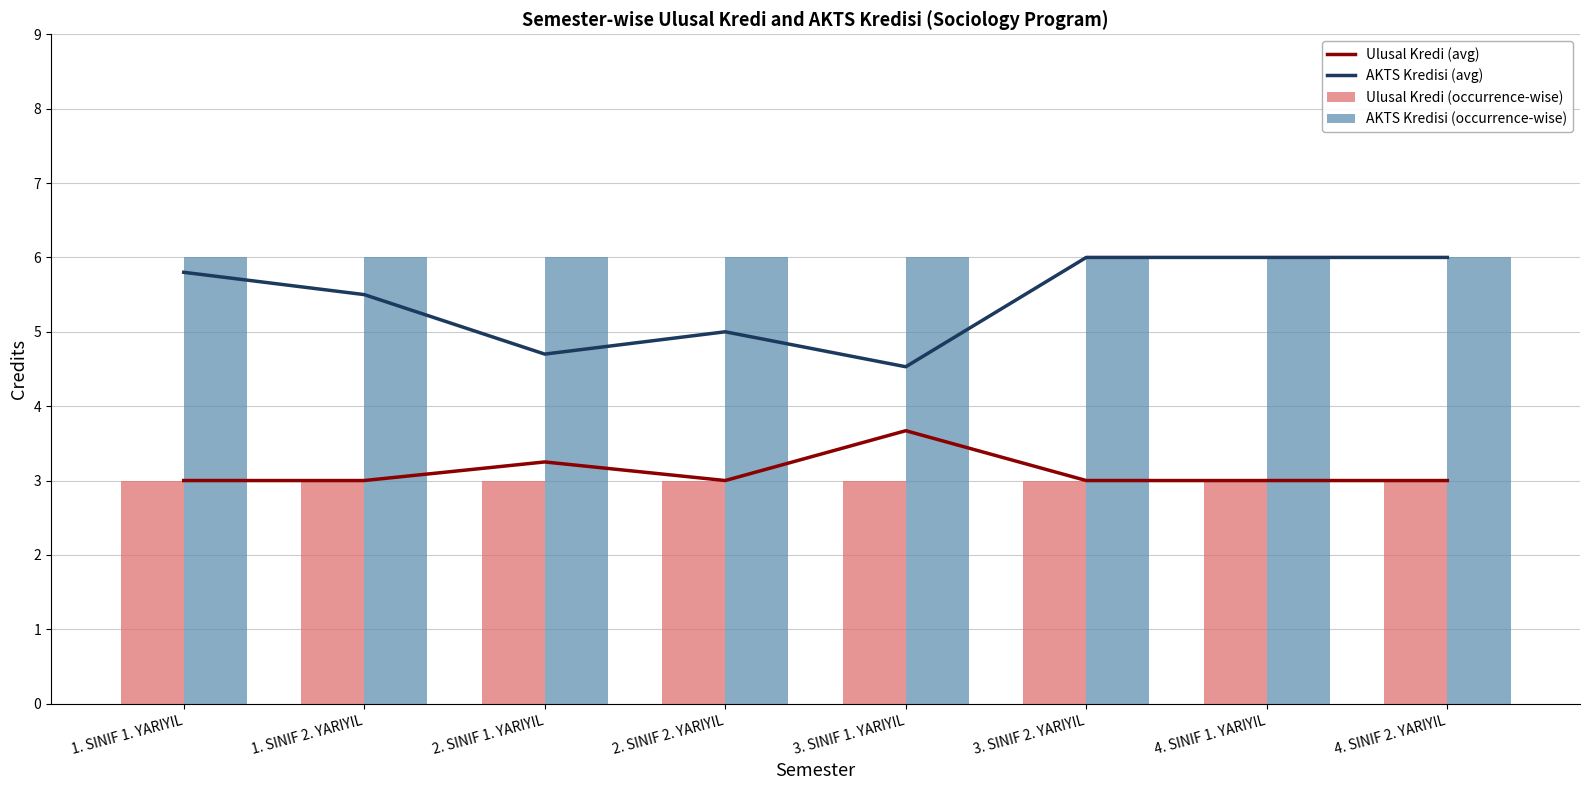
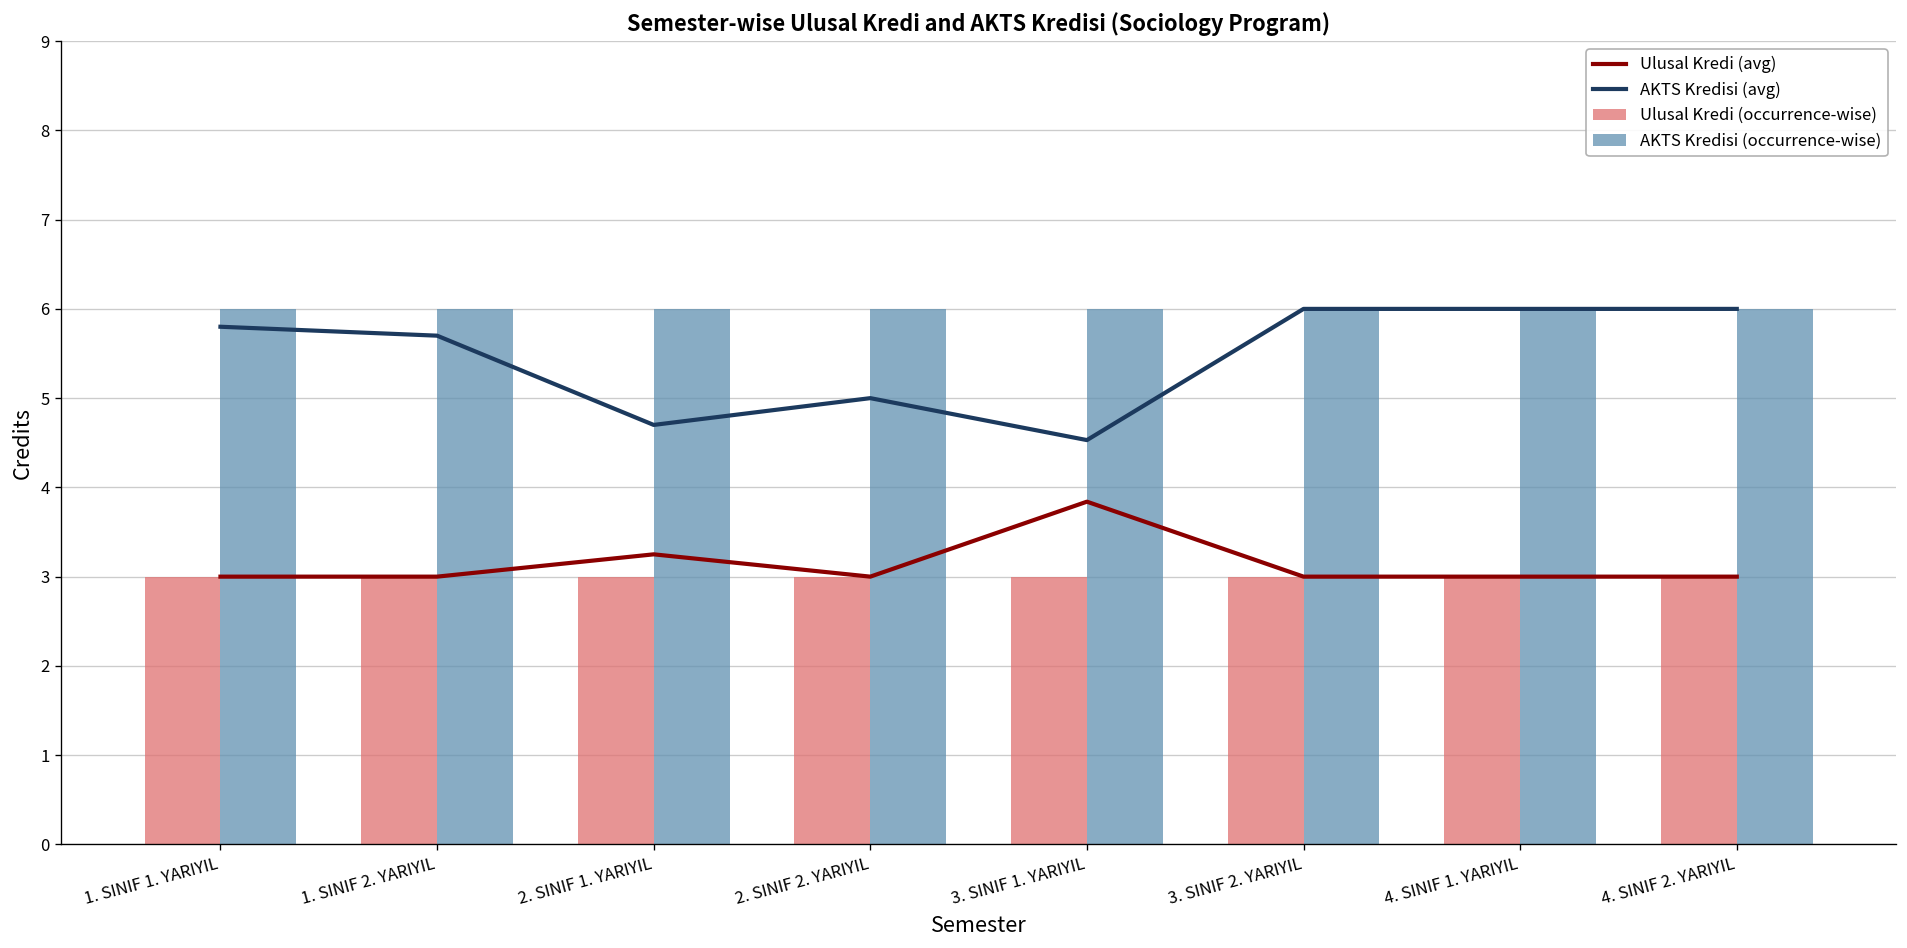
  {
    "Ulusal Kredi (occurrence-wise)": {
      "1. SINIF 1. YARIYIL": 3.0,
      "1. SINIF 2. YARIYIL": 3.0,
      "2. SINIF 1. YARIYIL": 3.0,
      "2. SINIF 2. YARIYIL": 3.0,
      "3. SINIF 1. YARIYIL": 3.0,
      "3. SINIF 2. YARIYIL": 3.0,
      "4. SINIF 1. YARIYIL": 3.0,
      "4. SINIF 2. YARIYIL": 3.0
    },
    "Ulusal Kredi (avg)": {
      "1. SINIF 1. YARIYIL": 3.0,
      "1. SINIF 2. YARIYIL": 3.0,
      "2. SINIF 1. YARIYIL": 3.3,
      "2. SINIF 2. YARIYIL": 3.0,
-     "3. SINIF 1. YARIYIL": 3.7,
+     "3. SINIF 1. YARIYIL": 3.8,
      "3. SINIF 2. YARIYIL": 3.0,
      "4. SINIF 1. YARIYIL": 3.0,
      "4. SINIF 2. YARIYIL": 3.0
    },
    "AKTS Kredisi (avg)": {
      "1. SINIF 1. YARIYIL": 5.8,
-     "1. SINIF 2. YARIYIL": 5.5,
+     "1. SINIF 2. YARIYIL": 5.7,
      "2. SINIF 1. YARIYIL": 4.7,
      "2. SINIF 2. YARIYIL": 5.0,
      "3. SINIF 1. YARIYIL": 4.5,
      "3. SINIF 2. YARIYIL": 6.0,
      "4. SINIF 1. YARIYIL": 6.0,
      "4. SINIF 2. YARIYIL": 6.0
    },
    "AKTS Kredisi (occurrence-wise)": {
      "1. SINIF 1. YARIYIL": 6.0,
      "1. SINIF 2. YARIYIL": 6.0,
      "2. SINIF 1. YARIYIL": 6.0,
      "2. SINIF 2. YARIYIL": 6.0,
      "3. SINIF 1. YARIYIL": 6.0,
      "3. SINIF 2. YARIYIL": 6.0,
      "4. SINIF 1. YARIYIL": 6.0,
      "4. SINIF 2. YARIYIL": 6.0
    }
  }
